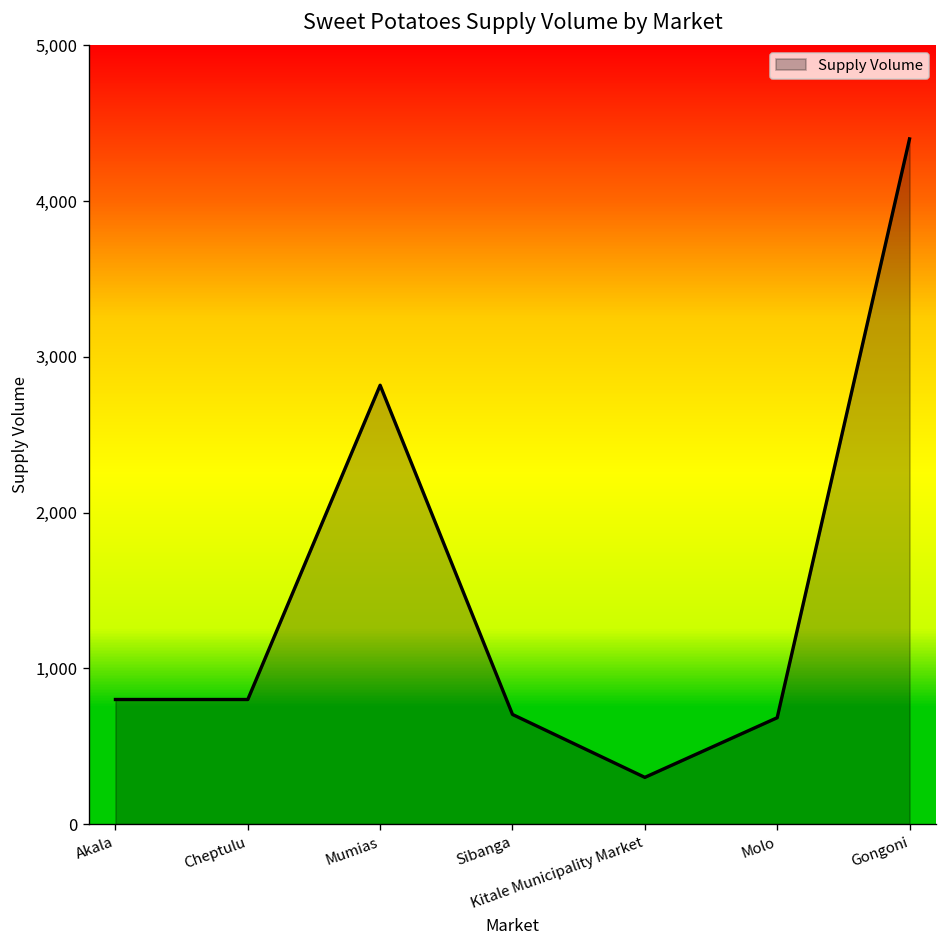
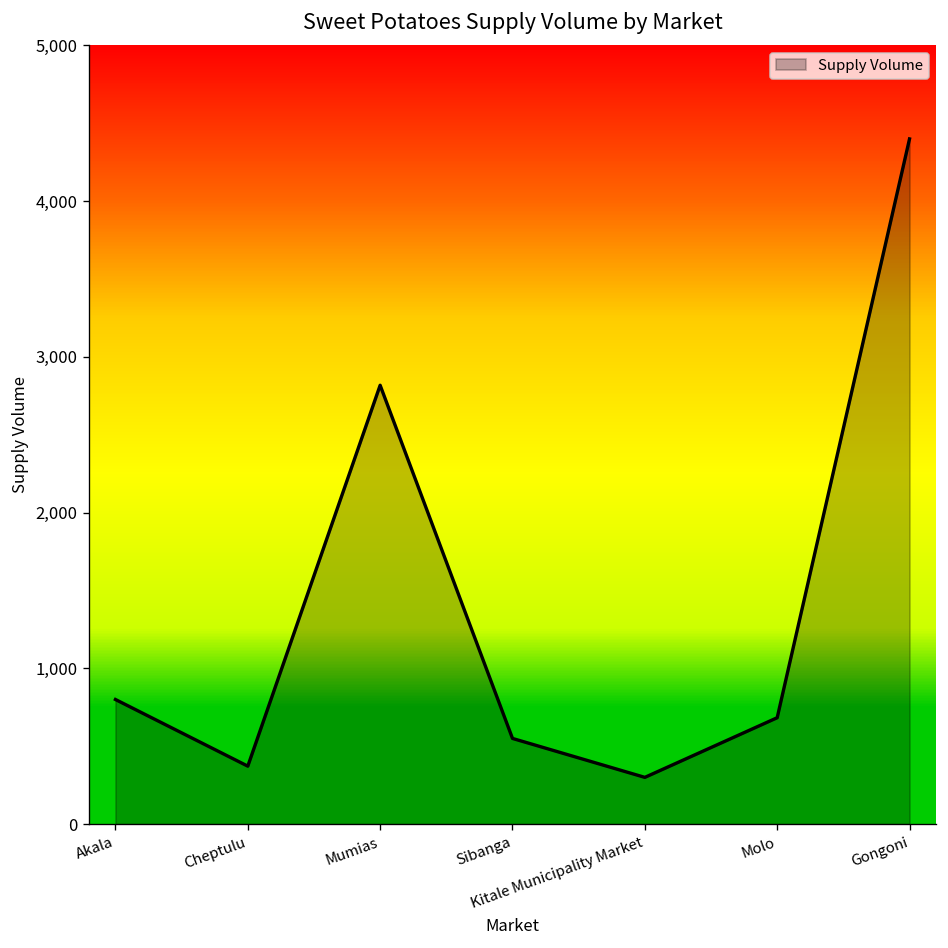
  {
    "Akala": "800",
-   "Cheptulu": "800",
+   "Cheptulu": "370",
    "Mumias": "2,820",
-   "Sibanga": "700",
+   "Sibanga": "550",
    "Kitale Municipality Market": "300",
    "Molo": "680",
    "Gongoni": "4,400"
  }
